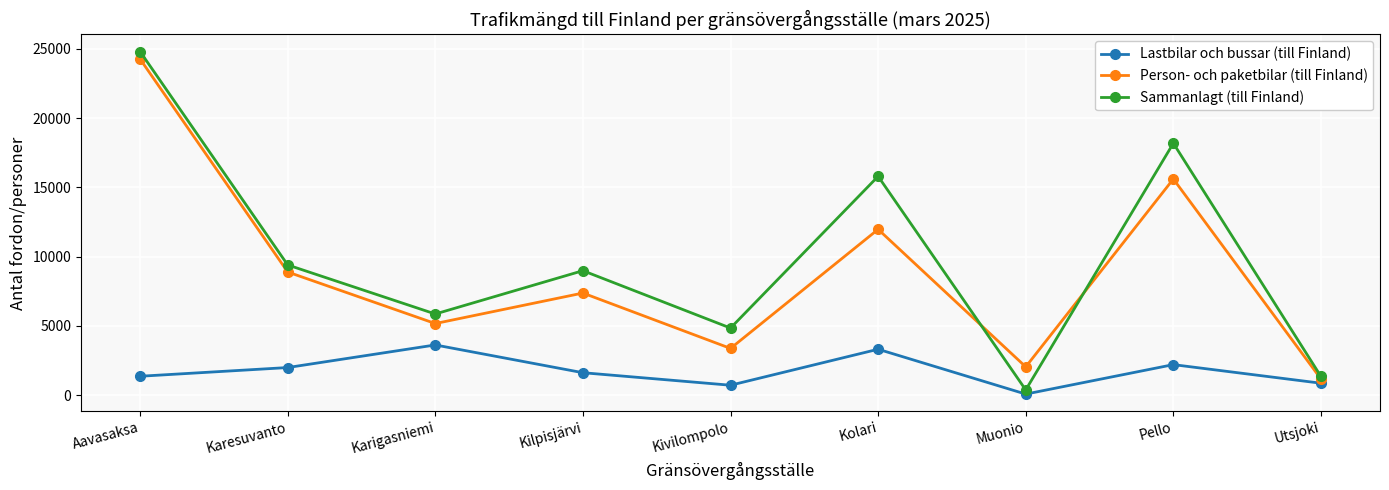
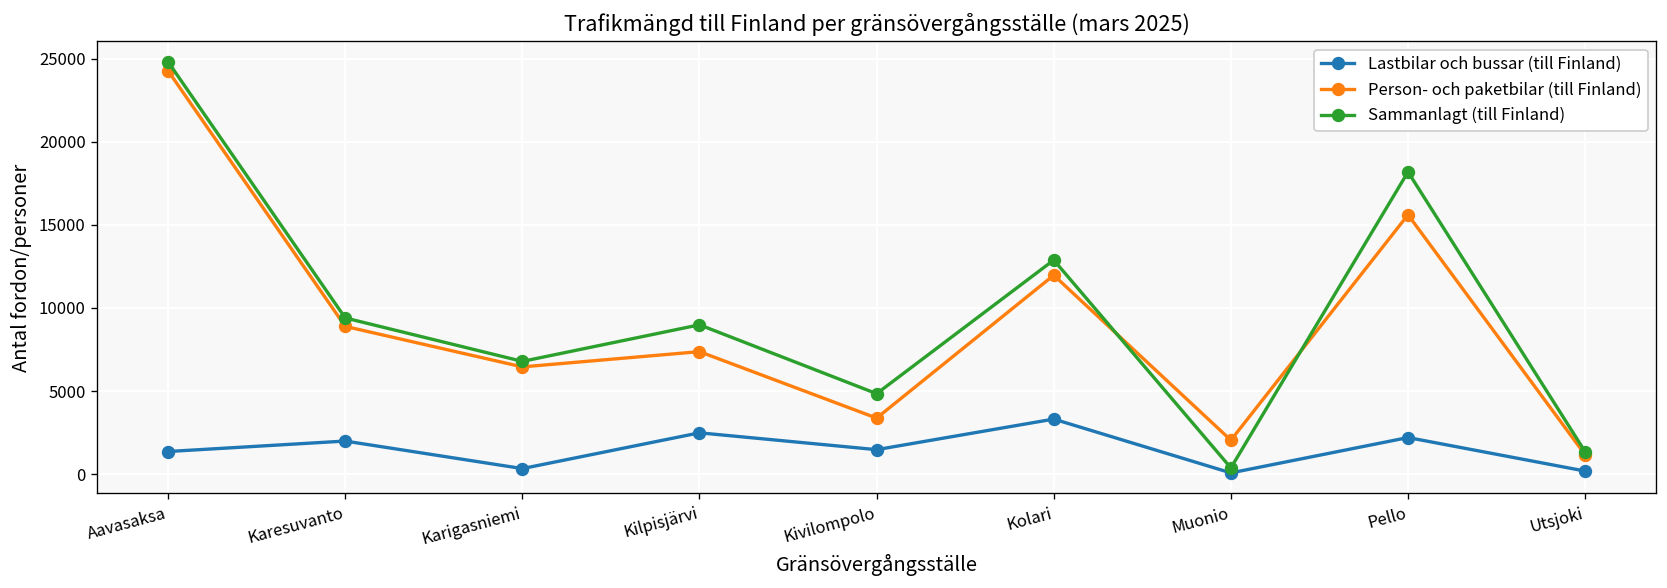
  {
    "Lastbilar och bussar (till Finland)": {
      "Aavasaksa": 1400,
      "Karesuvanto": 2000,
-     "Karigasniemi": 3600,
-     "Kilpisjärvi": 1600,
-     "Kivilompolo": 700,
+     "Karigasniemi": 300,
+     "Kilpisjärvi": 2500,
+     "Kivilompolo": 1500,
      "Kolari": 3300,
      "Muonio": 100,
      "Pello": 2200,
-     "Utsjoki": 900
+     "Utsjoki": 200
    },
    "Person- och paketbilar (till Finland)": {
      "Aavasaksa": 24300,
      "Karesuvanto": 8900,
-     "Karigasniemi": 5200,
+     "Karigasniemi": 6500,
      "Kilpisjärvi": 7400,
      "Kivilompolo": 3400,
      "Kolari": 12000,
      "Muonio": 2000,
      "Pello": 15600
    },
    "Sammanlagt (till Finland)": {
      "Aavasaksa": 24800,
      "Karesuvanto": 9400,
-     "Karigasniemi": 5900,
+     "Karigasniemi": 6800,
      "Kilpisjärvi": 9000,
      "Kivilompolo": 4800,
-     "Kolari": 15800,
+     "Kolari": 12900,
      "Muonio": 400,
      "Pello": 18200
    }
  }
